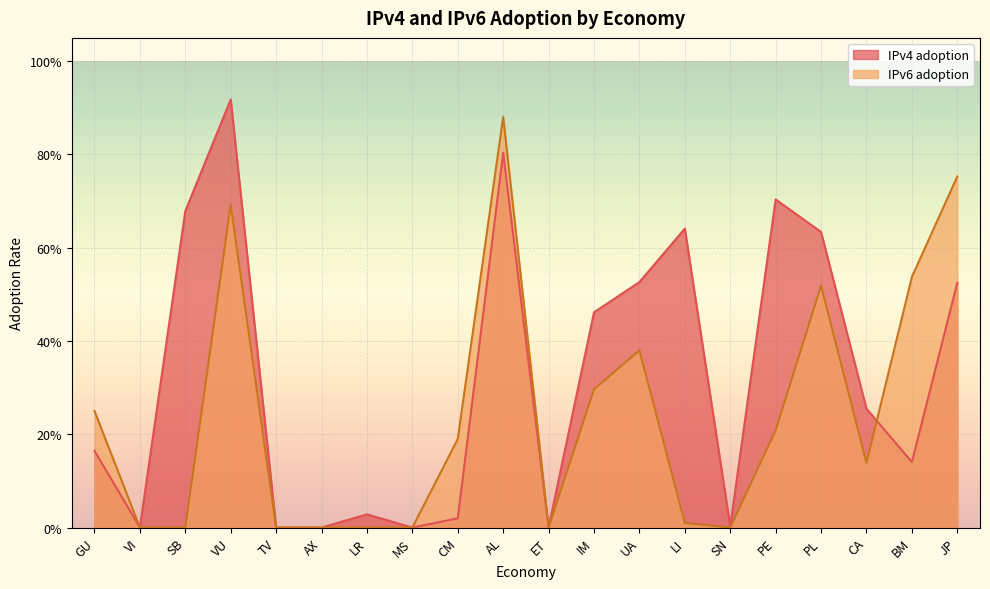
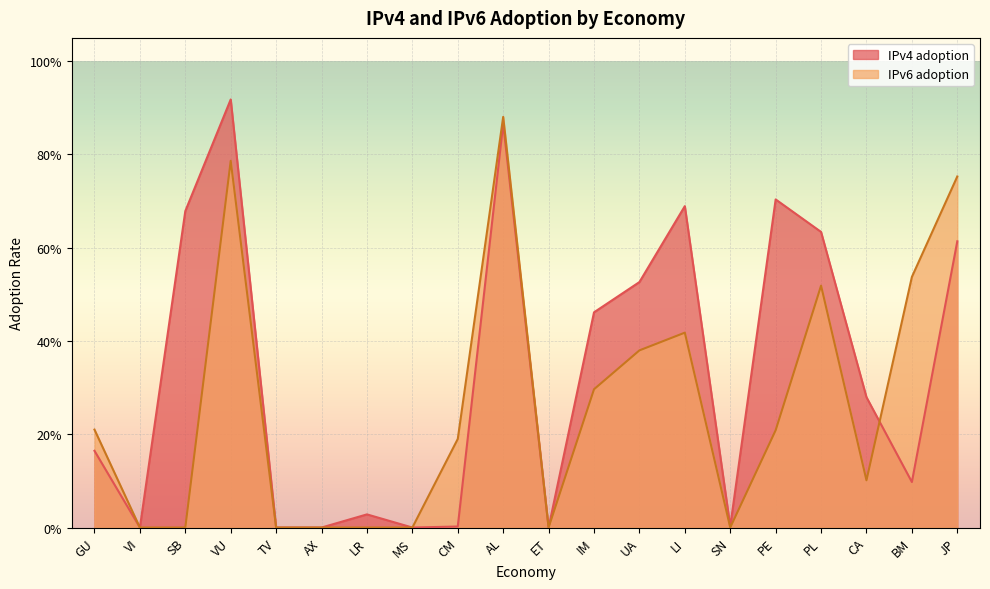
  {
    "IPv4 adoption": {
      "GU": "16%",
      "SB": "68%",
      "VU": "92%",
      "LR": "3%",
-     "CM": "2%",
-     "AL": "80%",
+     "CM": "0%",
+     "AL": "87%",
      "IM": "46%",
      "UA": "53%",
-     "LI": "64%",
+     "LI": "69%",
      "PE": "70%",
      "PL": "63%",
-     "CA": "25%",
-     "BM": "14%",
-     "JP": "52%"
+     "CA": "28%",
+     "BM": "10%",
+     "JP": "61%"
    },
    "IPv6 adoption": {
-     "GU": "25%",
+     "GU": "21%",
      "SB": "0%",
-     "VU": "69%",
+     "VU": "79%",
      "LR": "0%",
      "CM": "19%",
      "AL": "88%",
      "IM": "30%",
      "UA": "38%",
-     "LI": "1%",
+     "LI": "42%",
      "PE": "21%",
      "PL": "52%",
-     "CA": "14%",
+     "CA": "10%",
      "BM": "54%",
      "JP": "75%"
    }
  }
